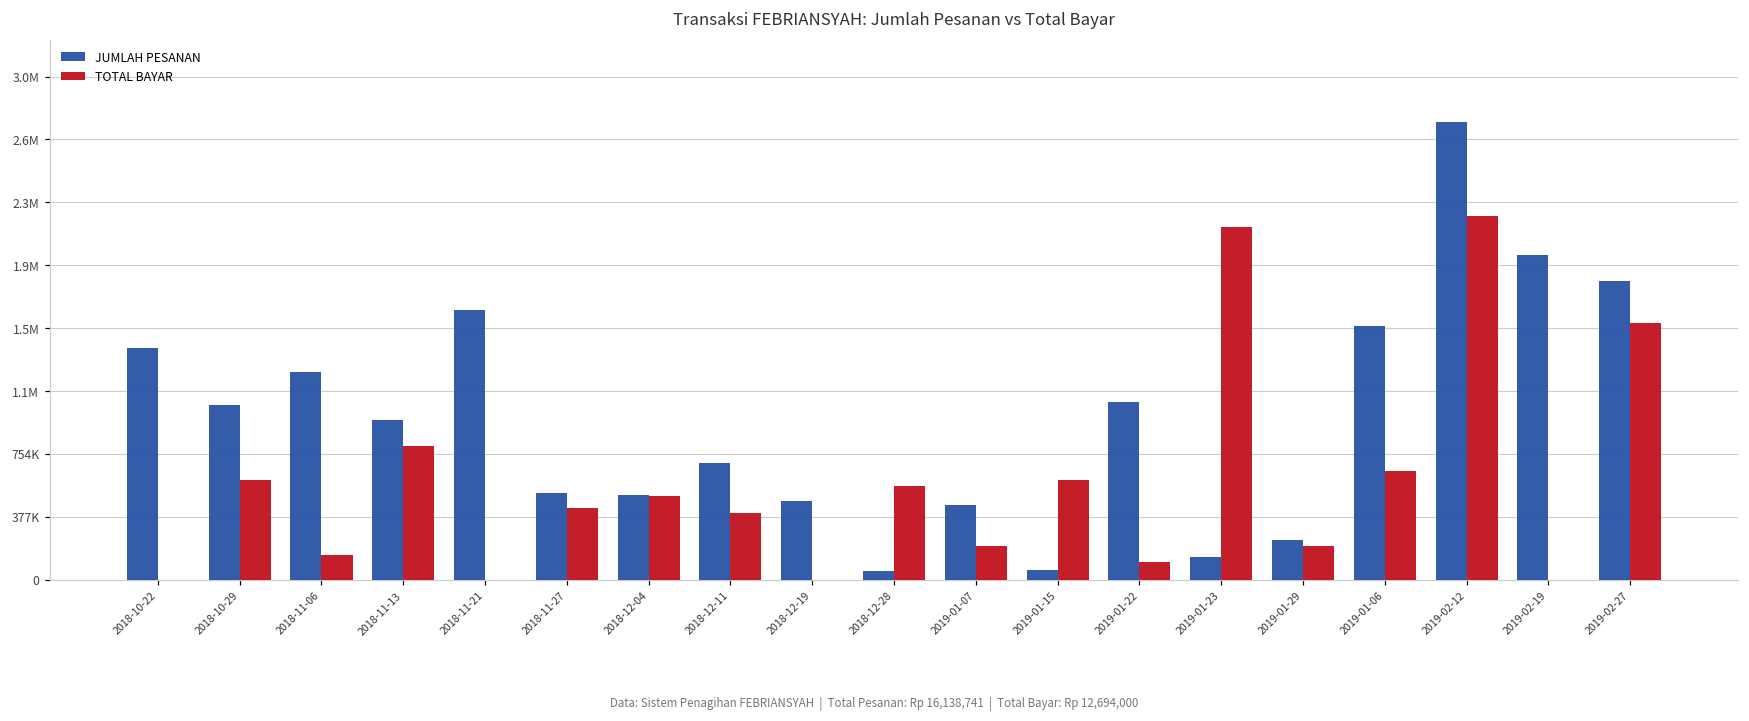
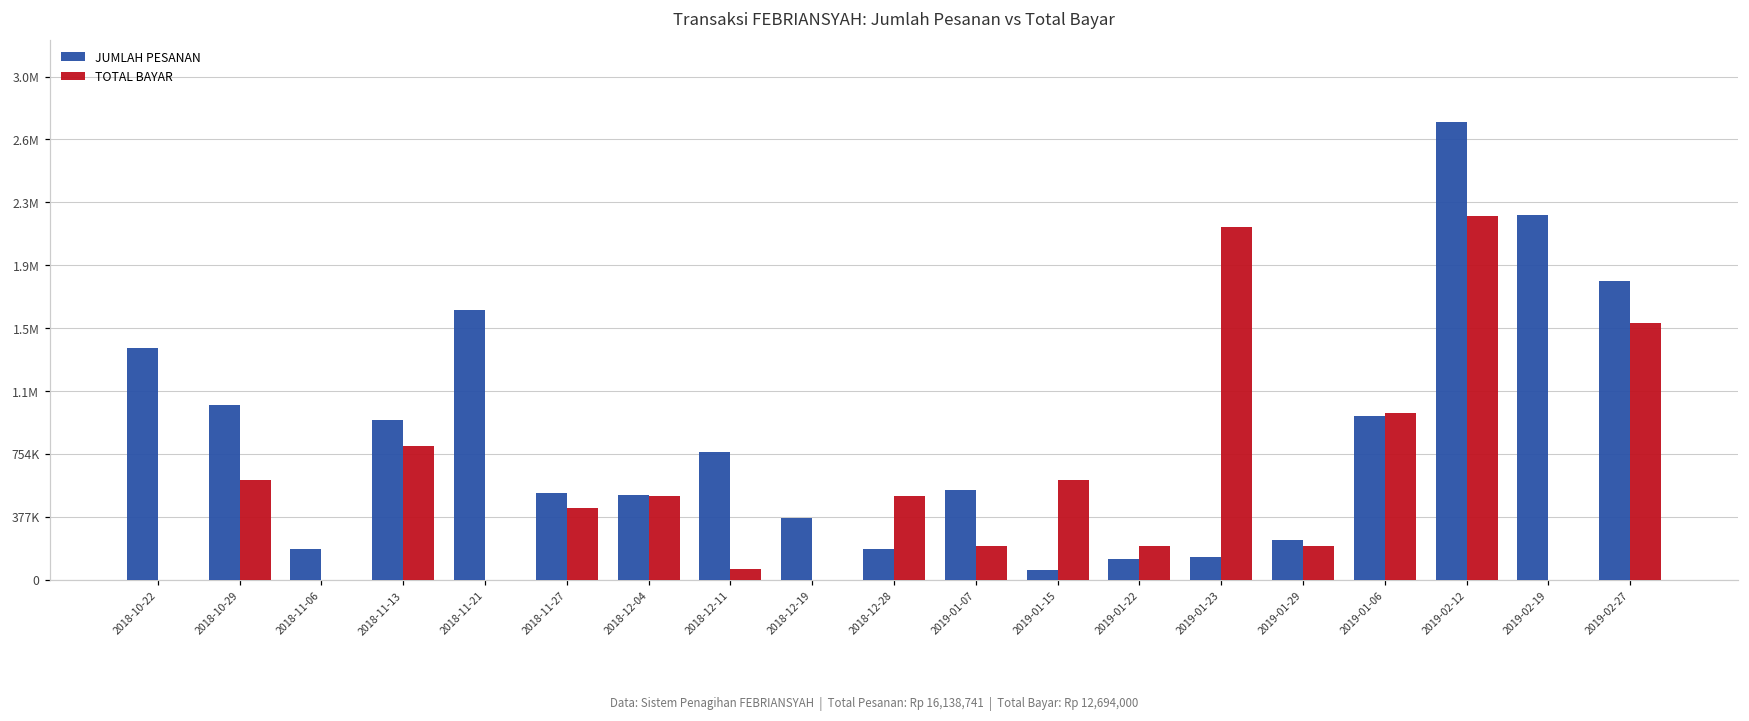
  {
    "JUMLAH PESANAN": {
      "2018-10-22": 1390000,
      "2018-10-29": 1050000,
-     "2018-11-06": 1250000,
+     "2018-11-06": 180000,
      "2018-11-13": 960000,
      "2018-11-21": 1620000,
      "2018-11-27": 520000,
      "2018-12-04": 510000,
-     "2018-12-11": 700000,
-     "2018-12-19": 470000,
-     "2018-12-28": 50000,
-     "2019-01-07": 440000,
+     "2018-12-11": 760000,
+     "2018-12-19": 370000,
+     "2018-12-28": 180000,
+     "2019-01-07": 530000,
      "2019-01-15": 60000,
-     "2019-01-22": 1060000,
+     "2019-01-22": 120000,
      "2019-01-23": 140000,
      "2019-01-29": 240000,
-     "2019-01-06": 1520000,
+     "2019-01-06": 980000,
      "2019-02-12": 2740000,
-     "2019-02-19": 1950000,
+     "2019-02-19": 2190000,
      "2019-02-27": 1790000
    },
    "TOTAL BAYAR": {
      "2018-10-22": 0,
      "2018-10-29": 600000,
-     "2018-11-06": 150000,
+     "2018-11-06": 0,
      "2018-11-13": 800000,
      "2018-11-21": 0,
      "2018-11-27": 430000,
      "2018-12-04": 500000,
-     "2018-12-11": 400000,
+     "2018-12-11": 60000,
      "2018-12-19": 0,
-     "2018-12-28": 560000,
+     "2018-12-28": 500000,
      "2019-01-07": 200000,
      "2019-01-15": 600000,
-     "2019-01-22": 100000,
+     "2019-01-22": 200000,
      "2019-01-23": 2120000,
      "2019-01-29": 200000,
-     "2019-01-06": 650000,
+     "2019-01-06": 1000000,
      "2019-02-12": 2180000,
      "2019-02-19": 0,
      "2019-02-27": 1540000
    }
  }
